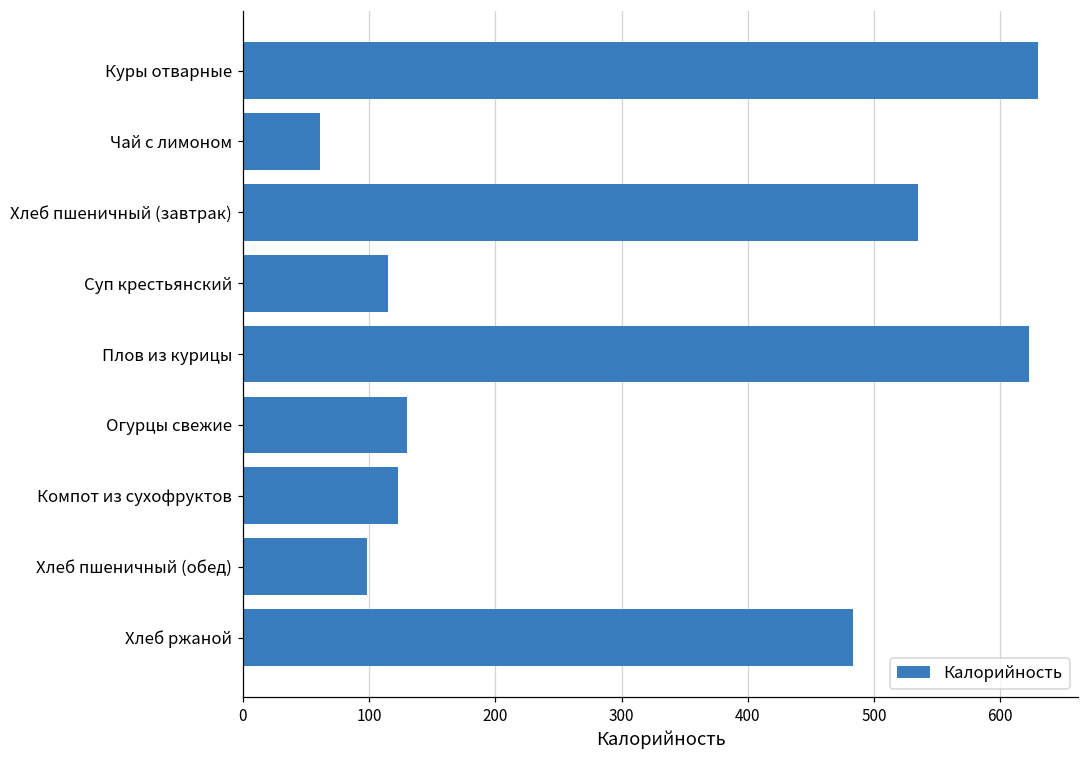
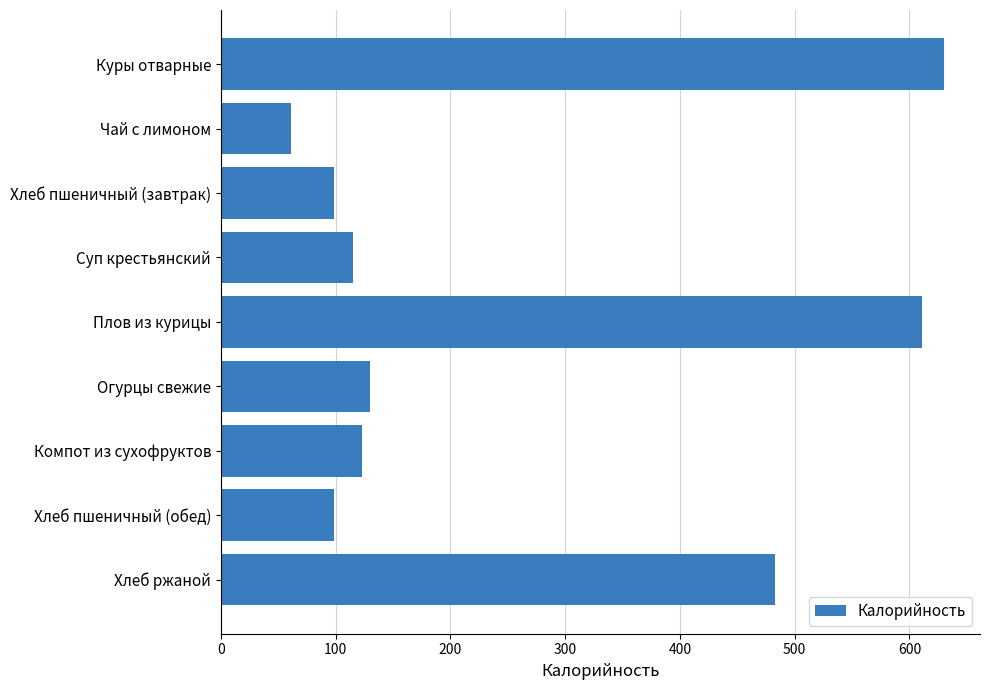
  {
    "Куры отварные": 630,
    "Чай с лимоном": 61,
-   "Хлеб пшеничный (завтрак)": 535,
+   "Хлеб пшеничный (завтрак)": 98,
    "Суп крестьянский": 115,
-   "Плов из курицы": 623,
+   "Плов из курицы": 611,
    "Огурцы свежие": 130,
    "Компот из сухофруктов": 123,
    "Хлеб пшеничный (обед)": 98,
    "Хлеб ржаной": 483
  }
